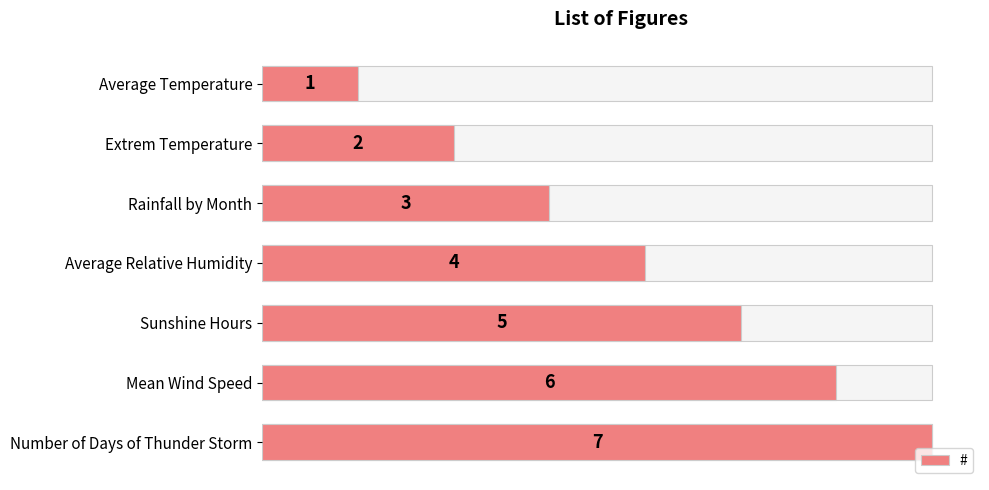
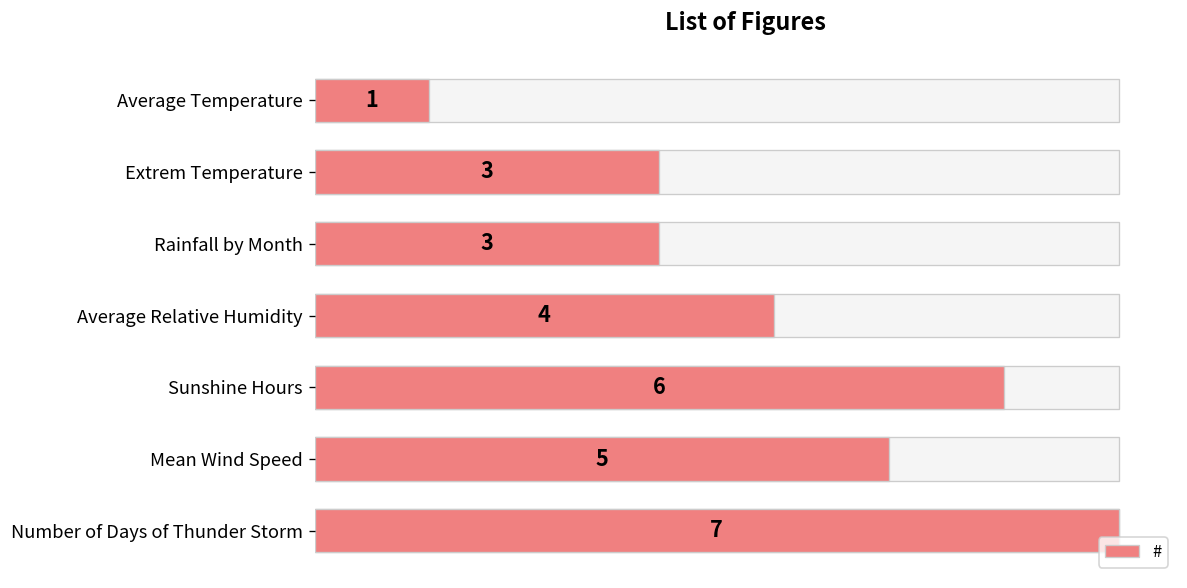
  {
    "#": {
-     "Extrem Temperature": 2,
-     "Sunshine Hours": 5,
-     "Mean Wind Speed": 6,
+     "Extrem Temperature": 3,
+     "Sunshine Hours": 6,
+     "Mean Wind Speed": 5,
      "Number of Days of Thunder Storm": 7
    }
  }
